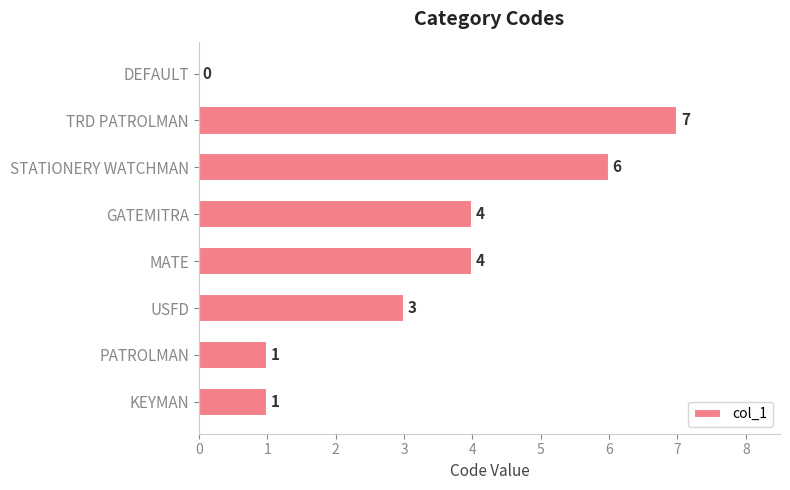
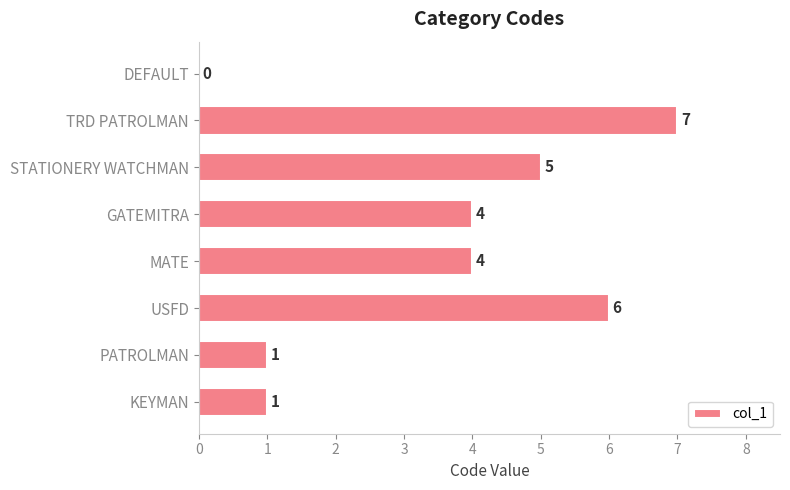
  {
    "DEFAULT": 0,
    "TRD PATROLMAN": 7,
-   "STATIONERY WATCHMAN": 6,
+   "STATIONERY WATCHMAN": 5,
    "GATEMITRA": 4,
    "MATE": 4,
-   "USFD": 3,
+   "USFD": 6,
    "PATROLMAN": 1,
    "KEYMAN": 1
  }
